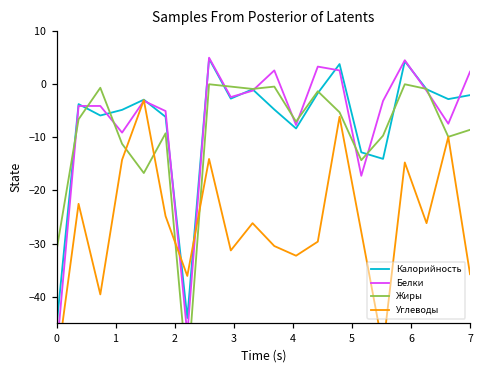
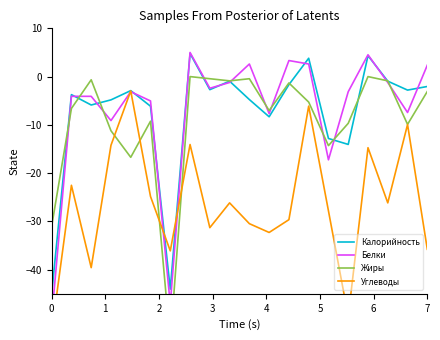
  {
    "Калорийность": {
      "0": -45,
      "7": -2
    },
    "Белки": {
      "7": 2
    },
    "Жиры": {
      "0": -31,
-     "7": -9
+     "7": -3
    },
    "Углеводы": {
      "7": -36
    }
  }
